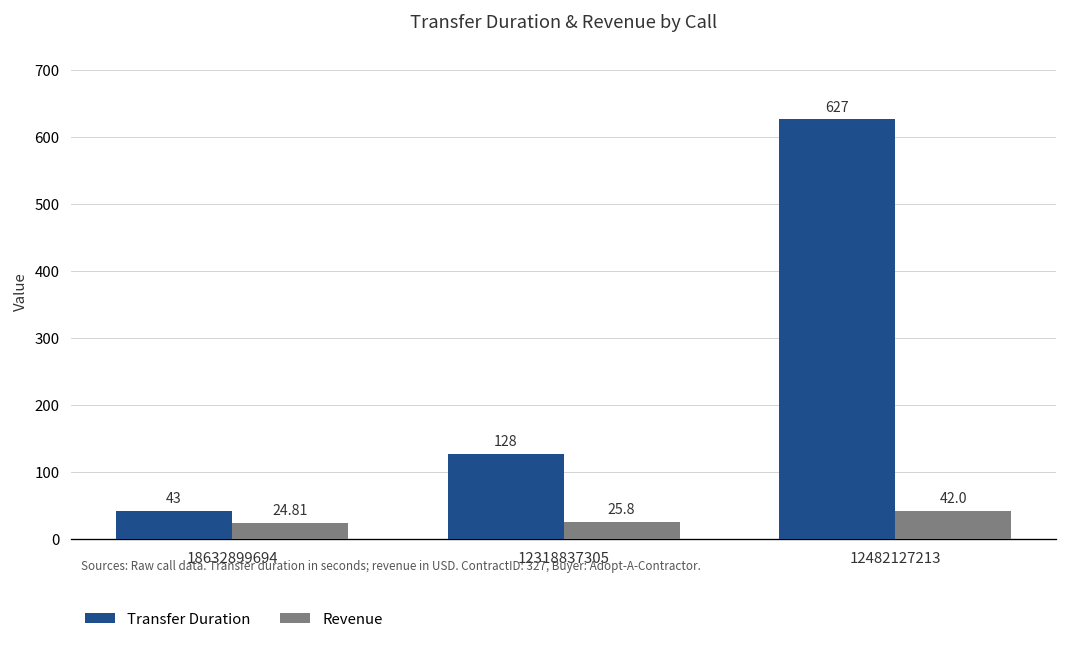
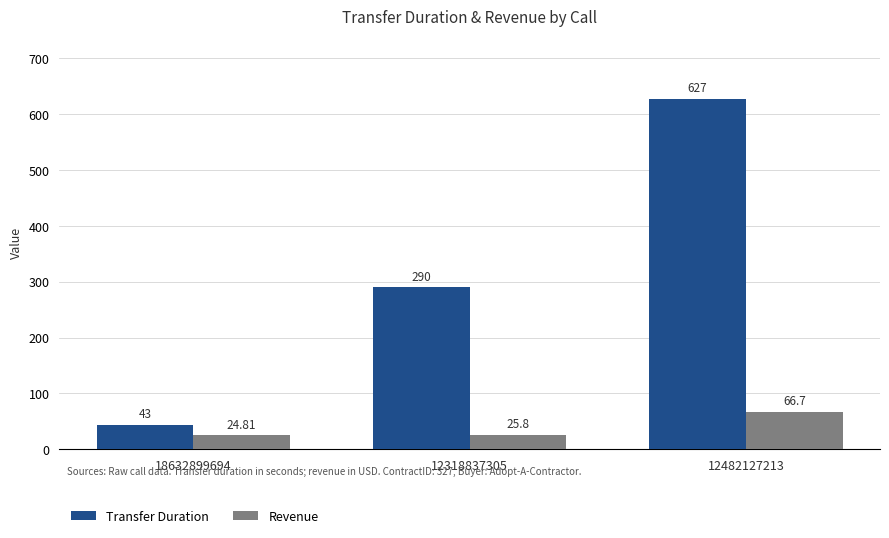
  {
    "Transfer Duration": {
      "18632899694": 43,
-     "12318837305": 128,
+     "12318837305": 290,
      "12482127213": 627
    },
    "Revenue": {
      "18632899694": 24.81,
      "12318837305": 25.8,
-     "12482127213": 42.0
+     "12482127213": 66.7
    }
  }
